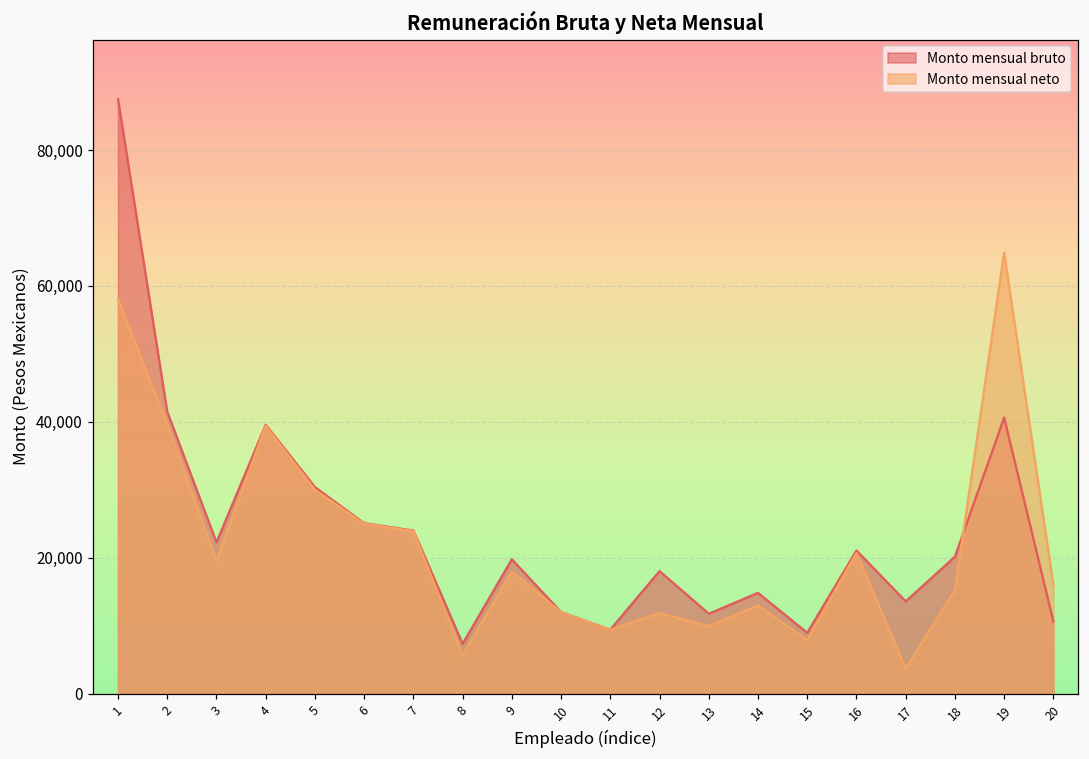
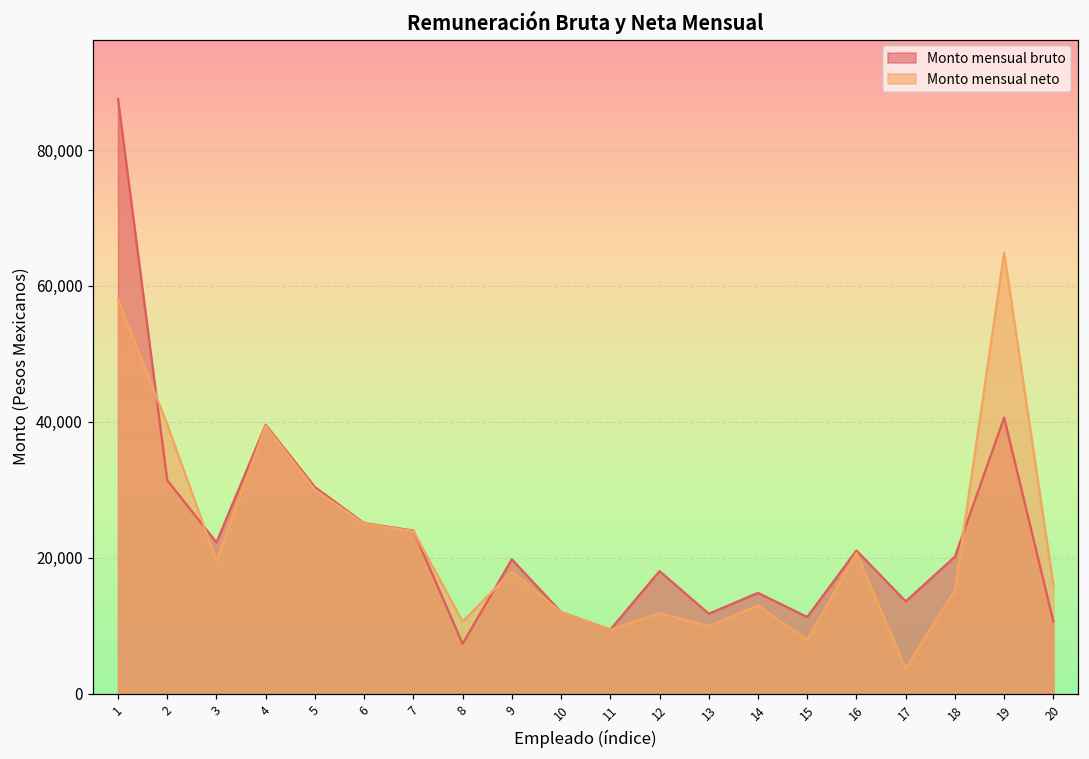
  {
    "Monto mensual bruto": {
      "1": "88,000",
-     "2": "41,000",
+     "2": "31,000",
      "3": "22,000",
      "8": "7,000",
      "9": "20,000",
      "12": "18,000",
      "13": "12,000",
      "14": "15,000",
-     "15": "9,000",
+     "15": "11,000",
      "17": "14,000",
      "18": "20,000",
      "19": "41,000",
      "20": "11,000"
    },
    "Monto mensual neto": {
      "1": "58,000",
      "2": "40,000",
      "3": "20,000",
-     "8": "6,000",
+     "8": "11,000",
      "9": "18,000",
      "12": "12,000",
      "13": "10,000",
      "14": "13,000",
      "15": "8,000",
      "17": "4,000",
      "18": "15,000",
      "19": "65,000",
      "20": "16,000"
    }
  }
